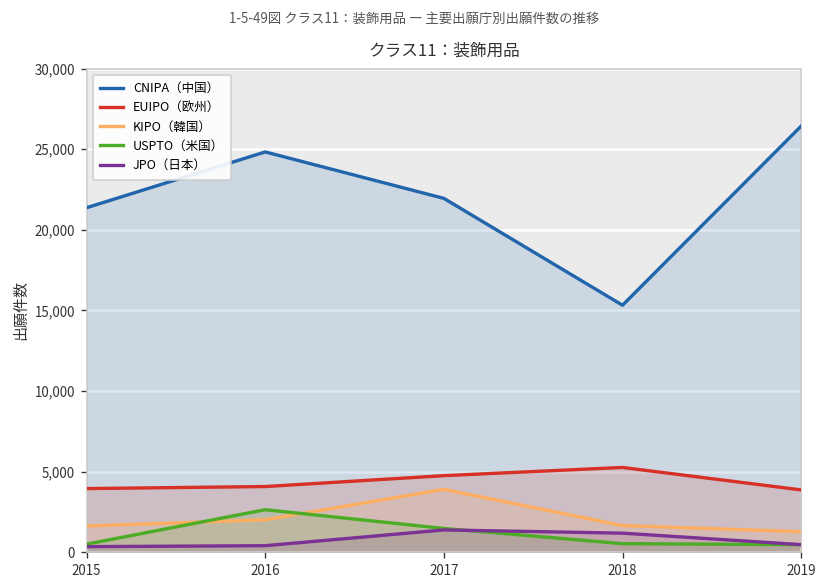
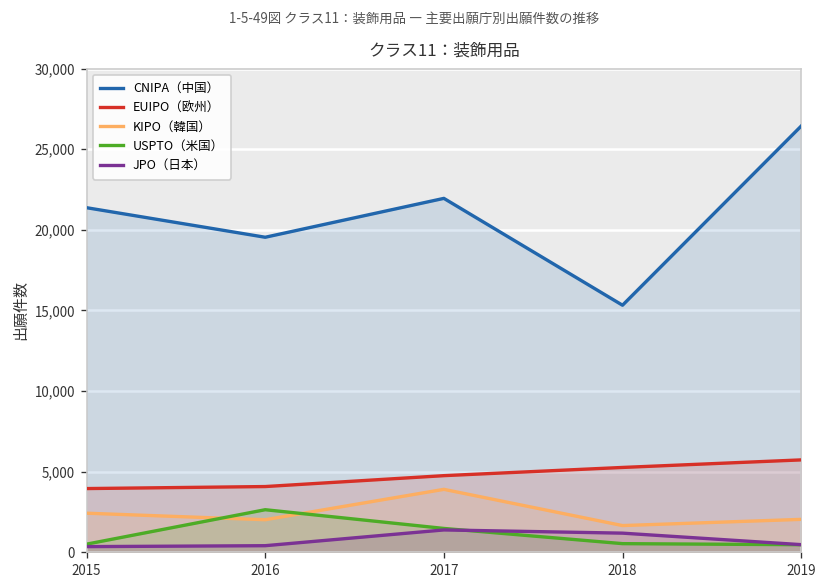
  {
    "CNIPA（中国）": {
      "2015": "21,400",
-     "2016": "24,800",
+     "2016": "19,500",
      "2017": "21,900",
      "2018": "15,300",
      "2019": "26,400"
    },
    "EUIPO（欧州）": {
      "2015": "4,000",
      "2016": "4,100",
      "2017": "4,800",
      "2018": "5,300",
-     "2019": "3,900"
+     "2019": "5,700"
    },
    "KIPO（韓国）": {
-     "2015": "1,600",
+     "2015": "2,400",
      "2016": "2,000",
      "2017": "3,900",
      "2018": "1,700",
-     "2019": "1,300"
+     "2019": "2,000"
    },
    "USPTO（米国）": {
      "2016": "2,600",
      "2018": "500"
    },
    "JPO（日本）": {
      "2016": "400",
      "2018": "1,200"
    }
  }
